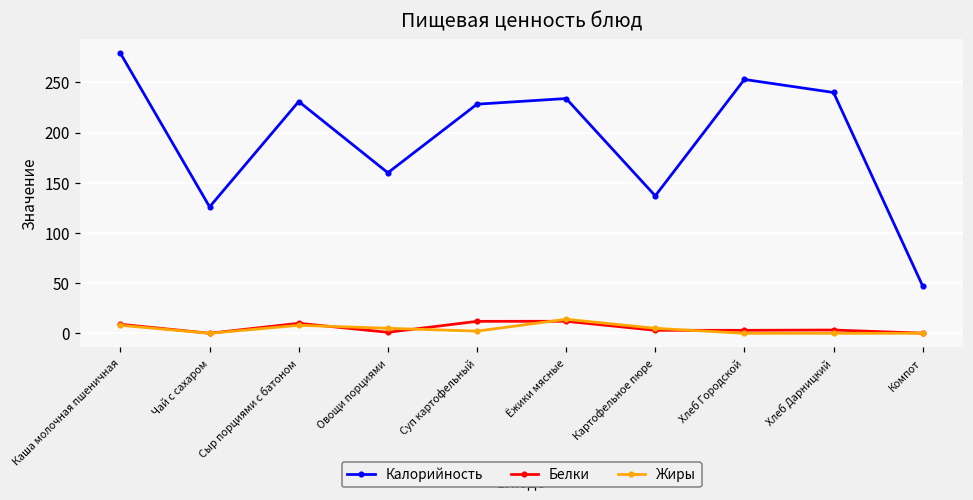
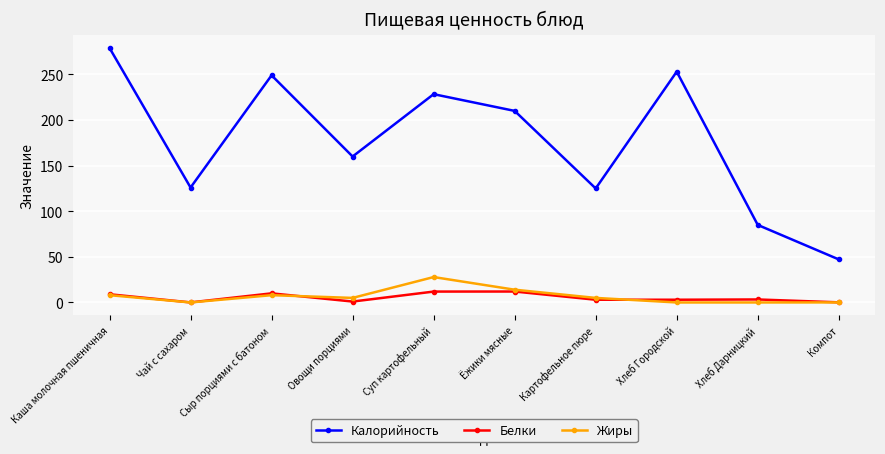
  {
    "Калорийность": {
      "Каша молочная пшеничная": 280,
      "Чай с сахаром": 130,
-     "Сыр порциями с батоном": 230,
+     "Сыр порциями с батоном": 250,
      "Овощи порциями": 160,
      "Суп картофельный": 230,
-     "Ёжики мясные": 230,
-     "Картофельное пюре": 140,
+     "Ёжики мясные": 210,
+     "Картофельное пюре": 130,
      "Хлеб Городской": 250,
-     "Хлеб Дарницкий": 240,
+     "Хлеб Дарницкий": 90,
      "Компот": 50
    },
    "Белки": {
      "Овощи порциями": 0,
      "Суп картофельный": 10,
      "Хлеб Городской": 0,
      "Хлеб Дарницкий": 0
    },
    "Жиры": {
      "Овощи порциями": 10,
-     "Суп картофельный": 0,
+     "Суп картофельный": 30,
      "Хлеб Городской": 0,
      "Хлеб Дарницкий": 0
    }
  }
